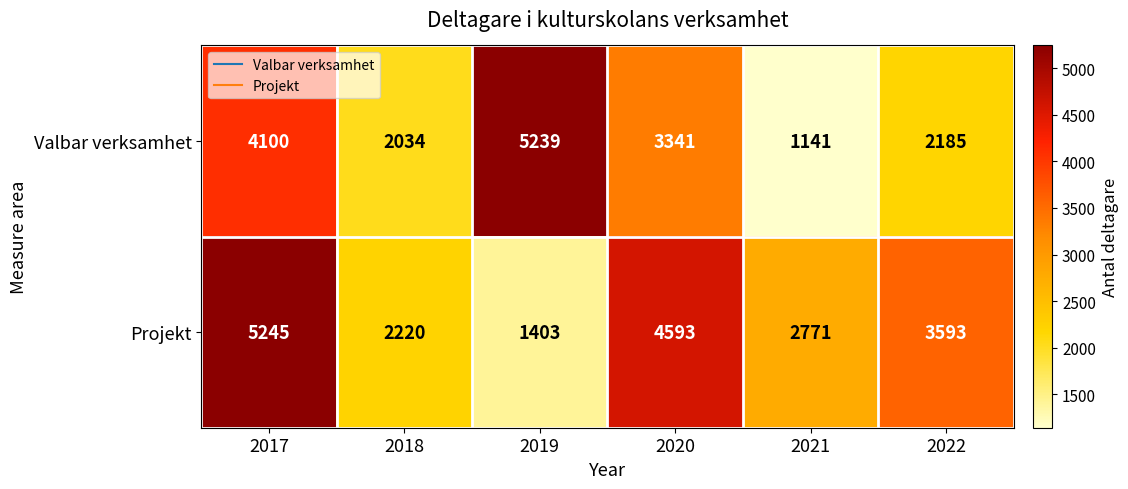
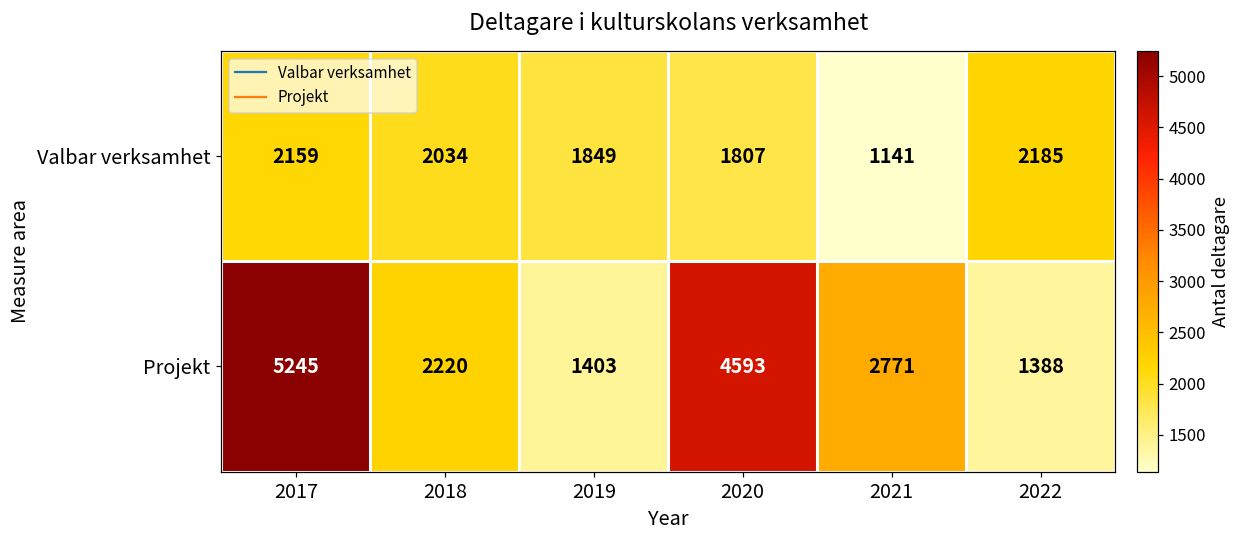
  {
    "Valbar verksamhet": {
-     "2017": 4100,
+     "2017": 2159,
      "2018": 2034,
-     "2019": 5239,
-     "2020": 3341,
+     "2019": 1849,
+     "2020": 1807,
      "2021": 1141,
      "2022": 2185
    },
    "Projekt": {
      "2017": 5245,
      "2018": 2220,
      "2019": 1403,
      "2020": 4593,
      "2021": 2771,
-     "2022": 3593
+     "2022": 1388
    }
  }
